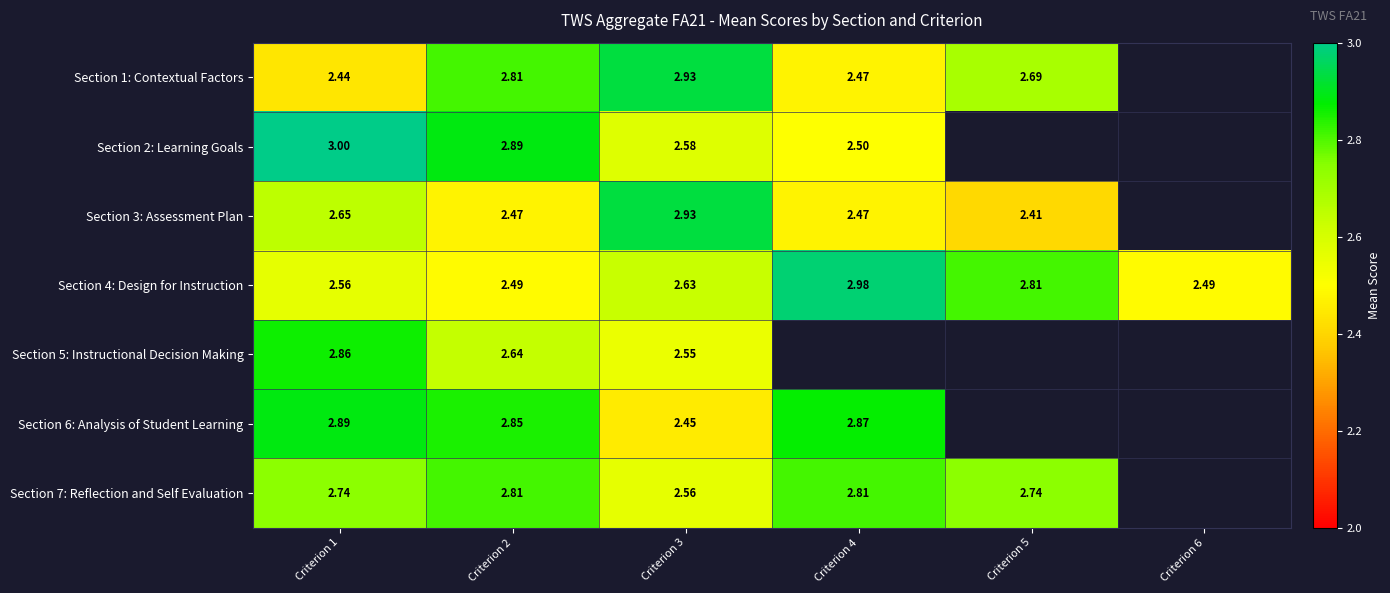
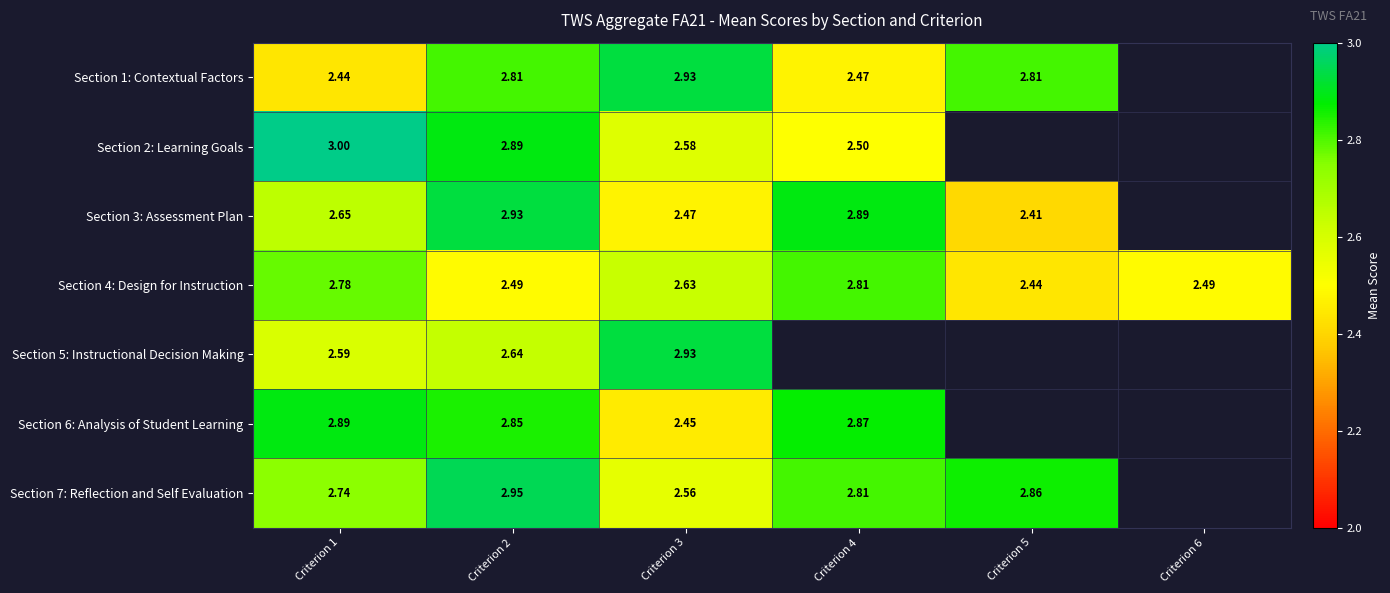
  {
    "Section 1: Contextual Factors": {
      "Criterion 1": 2.44,
      "Criterion 2": 2.81,
      "Criterion 3": 2.93,
      "Criterion 4": 2.47,
-     "Criterion 5": 2.69
+     "Criterion 5": 2.81
    },
    "Section 2: Learning Goals": {
      "Criterion 1": 3.00,
      "Criterion 2": 2.89,
      "Criterion 3": 2.58,
      "Criterion 4": 2.50
    },
    "Section 3: Assessment Plan": {
      "Criterion 1": 2.65,
-     "Criterion 2": 2.47,
-     "Criterion 3": 2.93,
-     "Criterion 4": 2.47,
+     "Criterion 2": 2.93,
+     "Criterion 3": 2.47,
+     "Criterion 4": 2.89,
      "Criterion 5": 2.41
    },
    "Section 4: Design for Instruction": {
-     "Criterion 1": 2.56,
+     "Criterion 1": 2.78,
      "Criterion 2": 2.49,
      "Criterion 3": 2.63,
-     "Criterion 4": 2.98,
-     "Criterion 5": 2.81,
+     "Criterion 4": 2.81,
+     "Criterion 5": 2.44,
      "Criterion 6": 2.49
    },
    "Section 5: Instructional Decision Making": {
-     "Criterion 1": 2.86,
+     "Criterion 1": 2.59,
      "Criterion 2": 2.64,
-     "Criterion 3": 2.55
+     "Criterion 3": 2.93
    },
    "Section 6: Analysis of Student Learning": {
      "Criterion 1": 2.89,
      "Criterion 2": 2.85,
      "Criterion 3": 2.45,
      "Criterion 4": 2.87
    },
    "Section 7: Reflection and Self Evaluation": {
      "Criterion 1": 2.74,
-     "Criterion 2": 2.81,
+     "Criterion 2": 2.95,
      "Criterion 3": 2.56,
      "Criterion 4": 2.81,
-     "Criterion 5": 2.74
+     "Criterion 5": 2.86
    }
  }
